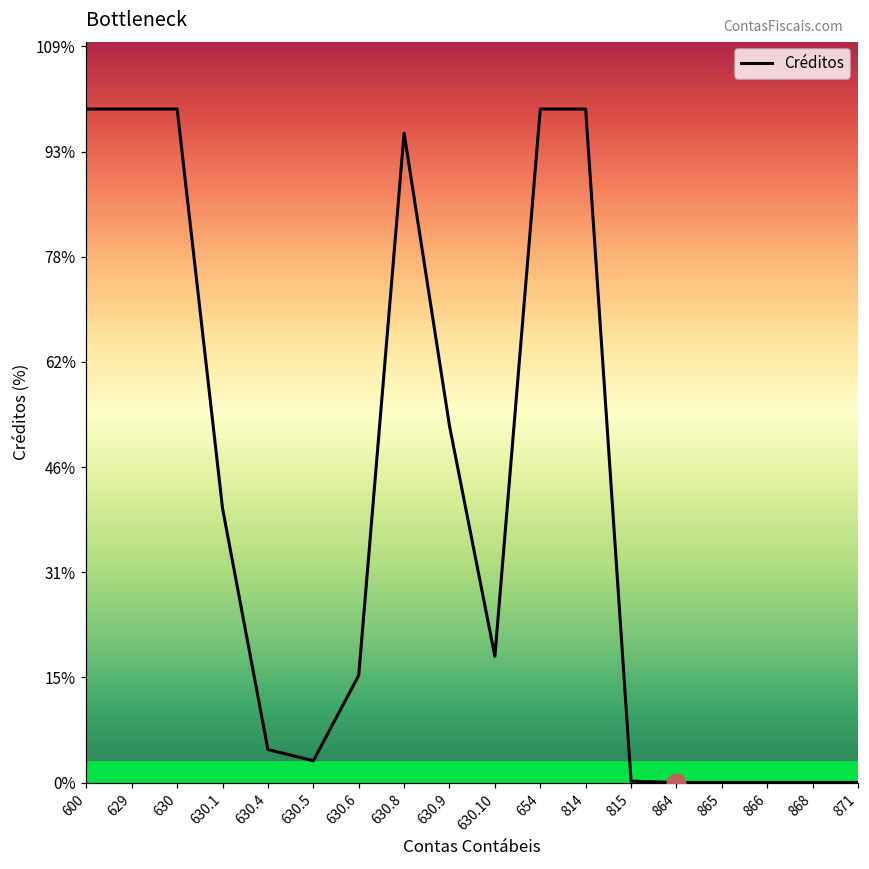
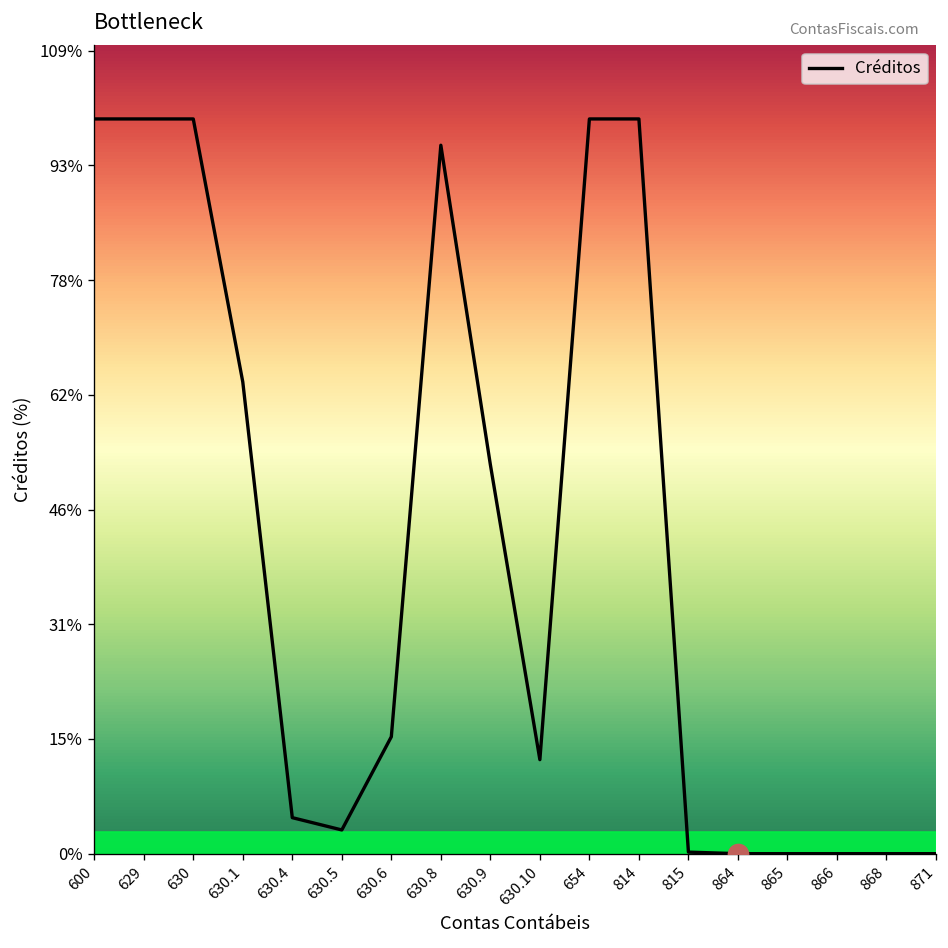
  {
    "Créditos": {
      "600": "100%",
      "629": "100%",
      "630": "100%",
-     "630.1": "41%",
+     "630.1": "64%",
      "630.4": "5%",
      "630.5": "3%",
      "630.6": "16%",
      "630.8": "96%",
      "630.9": "53%",
-     "630.10": "19%",
+     "630.10": "13%",
      "654": "100%",
      "814": "100%"
    }
  }
